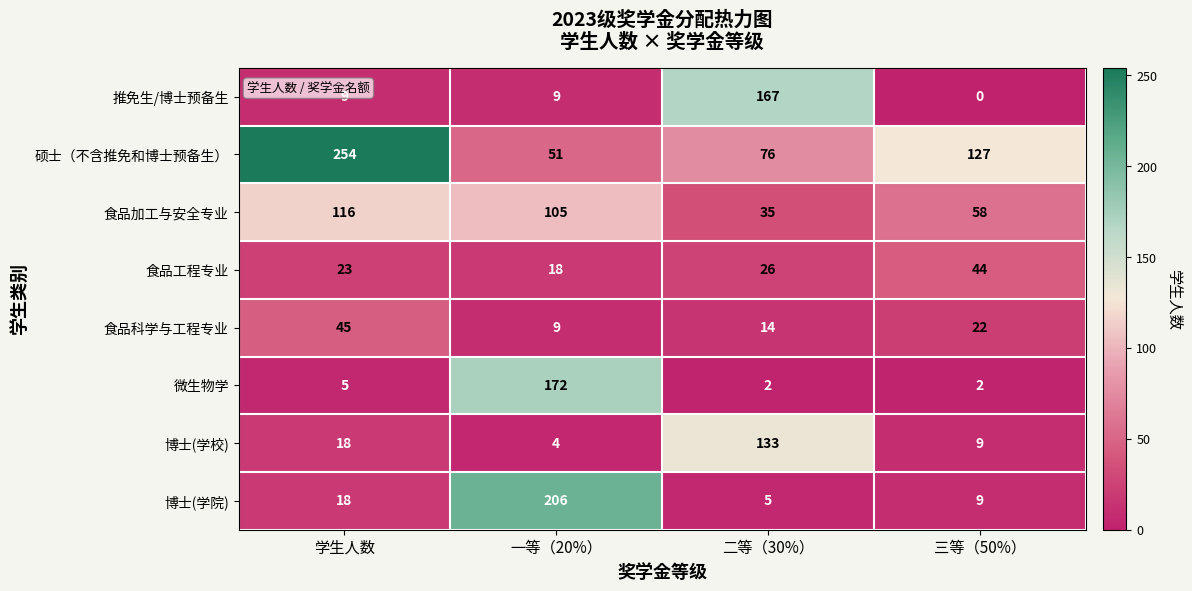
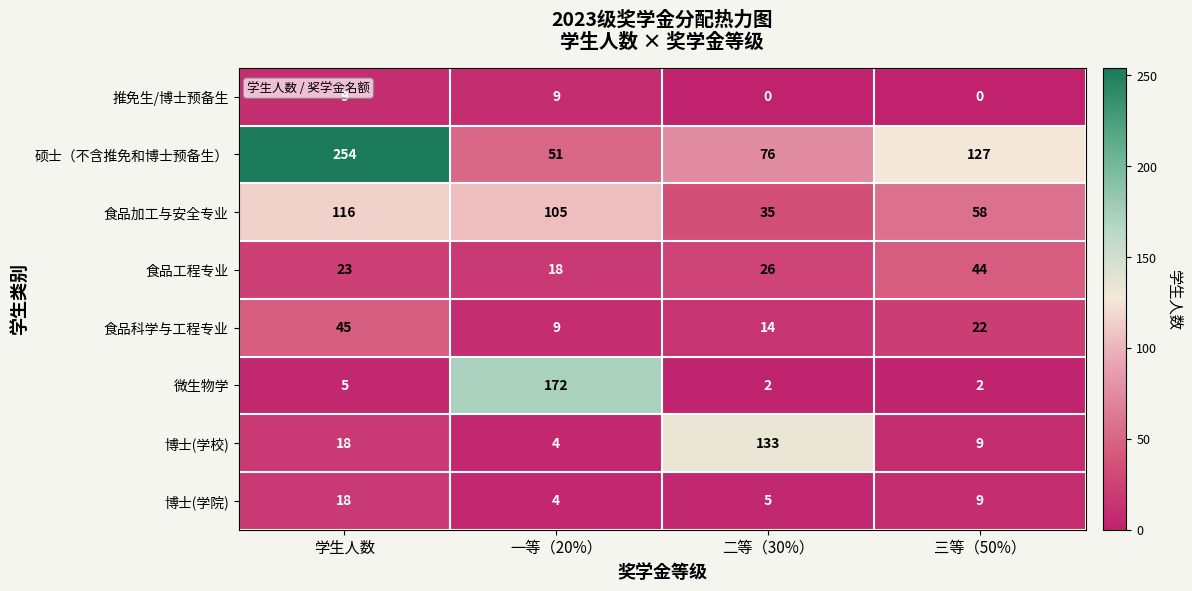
  {
    "推免生/博士预备生": {
      "一等（20%）": 9,
-     "二等（30%）": 167,
+     "二等（30%）": 0,
      "三等（50%）": 0
    },
    "硕士（不含推免和博士预备生）": {
      "学生人数": 254,
      "一等（20%）": 51,
      "二等（30%）": 76,
      "三等（50%）": 127
    },
    "食品加工与安全专业": {
      "学生人数": 116,
      "一等（20%）": 105,
      "二等（30%）": 35,
      "三等（50%）": 58
    },
    "食品工程专业": {
      "学生人数": 23,
      "一等（20%）": 18,
      "二等（30%）": 26,
      "三等（50%）": 44
    },
    "食品科学与工程专业": {
      "学生人数": 45,
      "一等（20%）": 9,
      "二等（30%）": 14,
      "三等（50%）": 22
    },
    "微生物学": {
      "学生人数": 5,
      "一等（20%）": 172,
      "二等（30%）": 2,
      "三等（50%）": 2
    },
    "博士(学校)": {
      "学生人数": 18,
      "一等（20%）": 4,
      "二等（30%）": 133,
      "三等（50%）": 9
    },
    "博士(学院)": {
      "学生人数": 18,
-     "一等（20%）": 206,
+     "一等（20%）": 4,
      "二等（30%）": 5,
      "三等（50%）": 9
    }
  }
